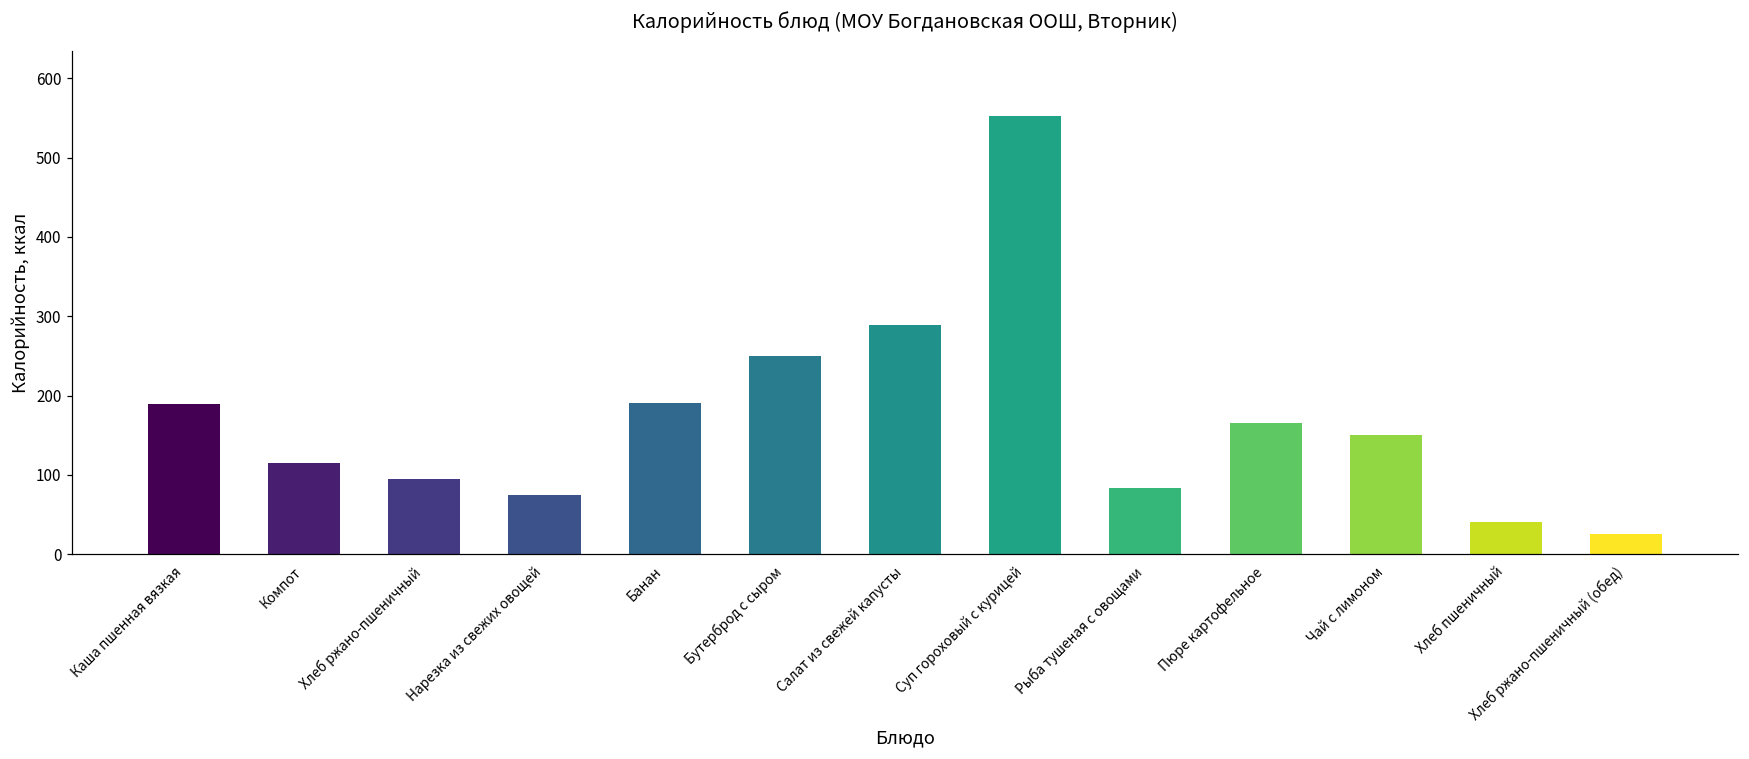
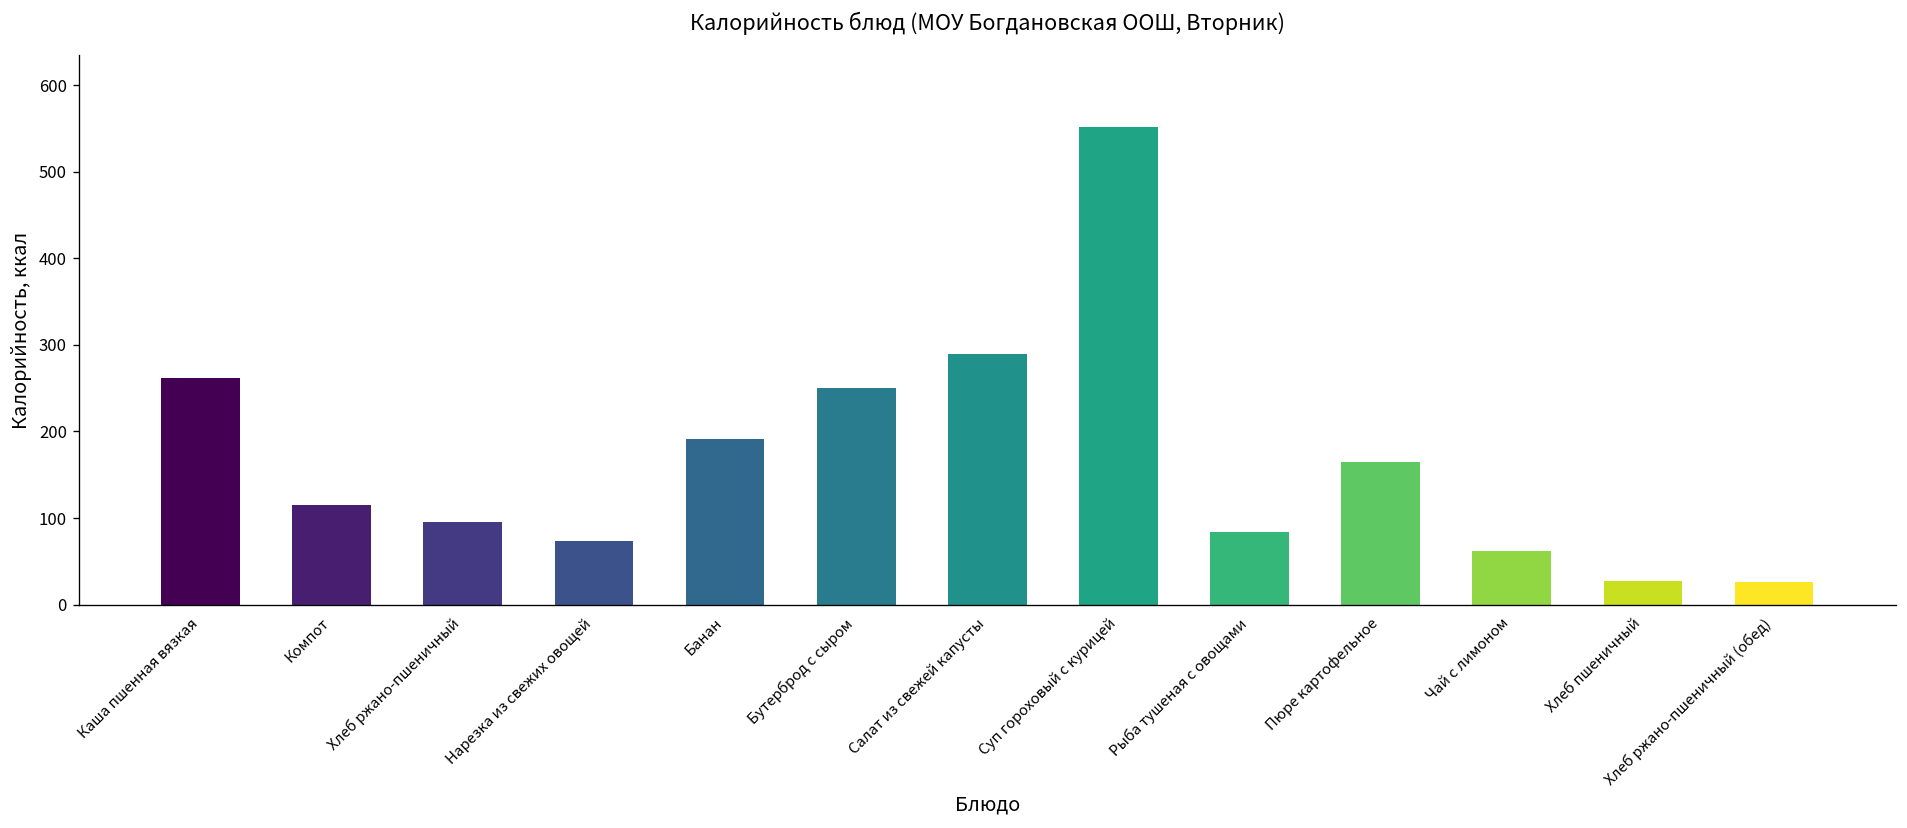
  {
-   "Каша пшенная вязкая": 190,
+   "Каша пшенная вязкая": 260,
    "Компот": 120,
    "Хлеб ржано-пшеничный": 100,
    "Нарезка из свежих овощей": 70,
    "Банан": 190,
    "Бутерброд с сыром": 250,
    "Салат из свежей капусты": 290,
    "Суп гороховый с курицей": 550,
    "Рыба тушеная с овощами": 80,
    "Пюре картофельное": 170,
-   "Чай с лимоном": 150,
-   "Хлеб пшеничный": 40,
+   "Чай с лимоном": 60,
+   "Хлеб пшеничный": 30,
    "Хлеб ржано-пшеничный (обед)": 30
  }
